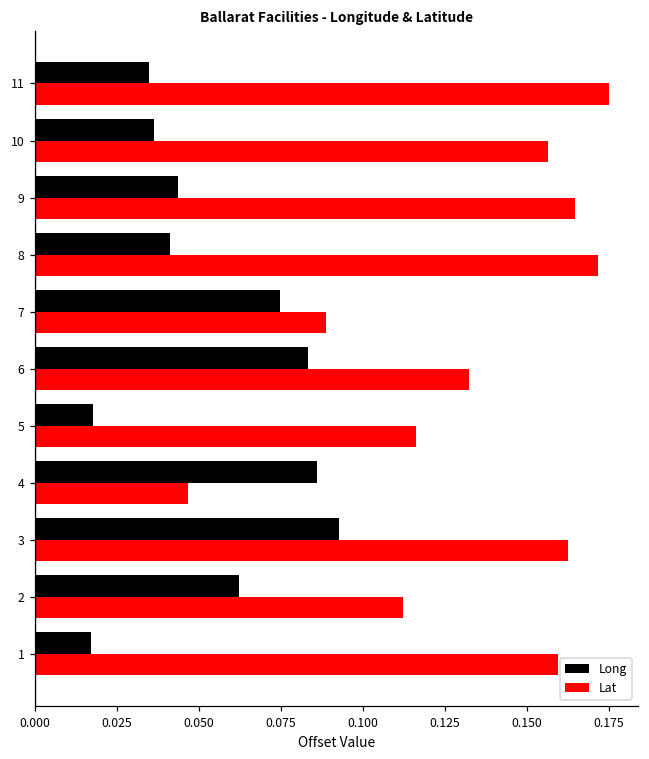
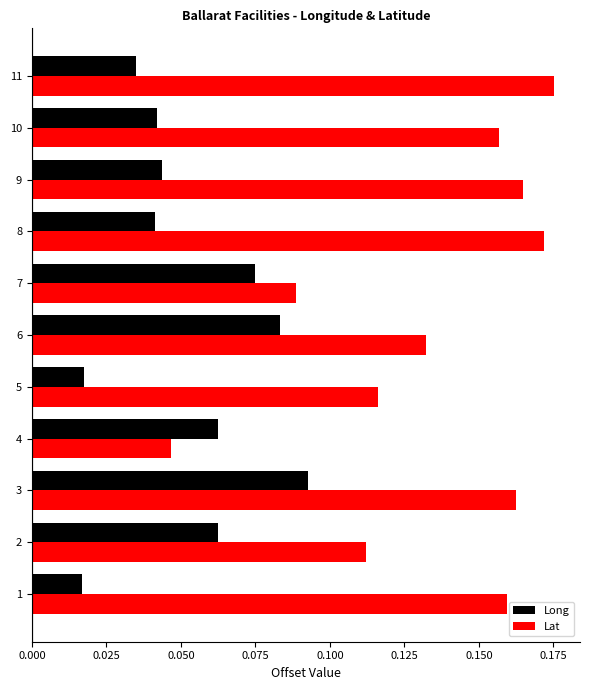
  {
    "Long": {
      "11": 0.035,
-     "10": 0.036,
+     "10": 0.042,
      "9": 0.044,
      "8": 0.041,
      "7": 0.075,
      "6": 0.083,
      "5": 0.018,
-     "4": 0.086,
+     "4": 0.062,
      "3": 0.093,
      "2": 0.062,
      "1": 0.017
    },
    "Lat": {
      "11": 0.175,
      "10": 0.157,
      "9": 0.165,
      "8": 0.172,
      "7": 0.089,
      "6": 0.132,
      "5": 0.116,
      "4": 0.047,
      "3": 0.162,
      "2": 0.112,
      "1": 0.160
    }
  }
